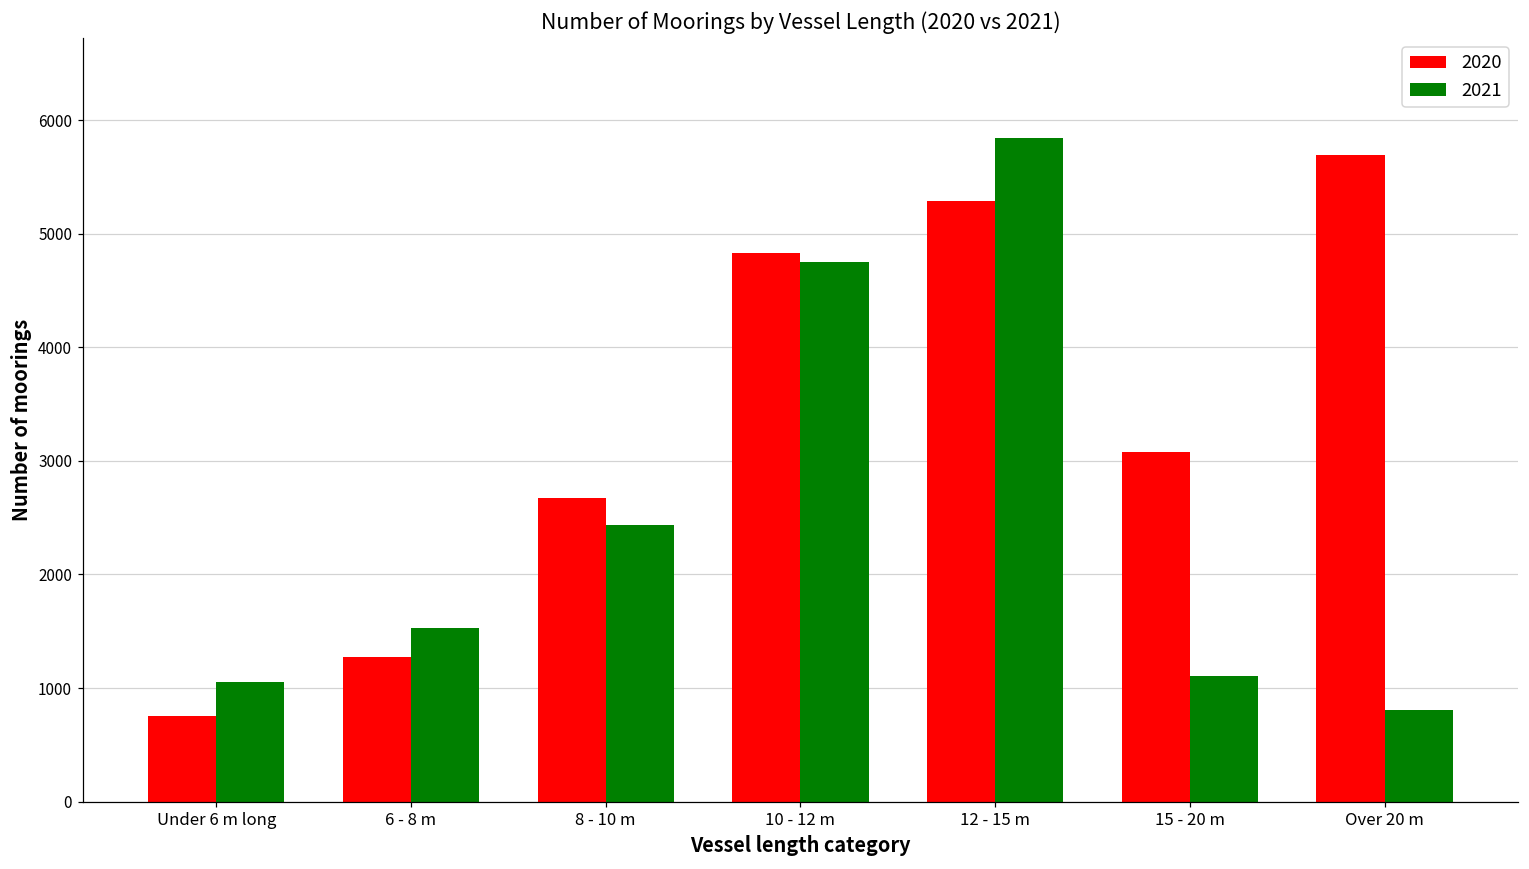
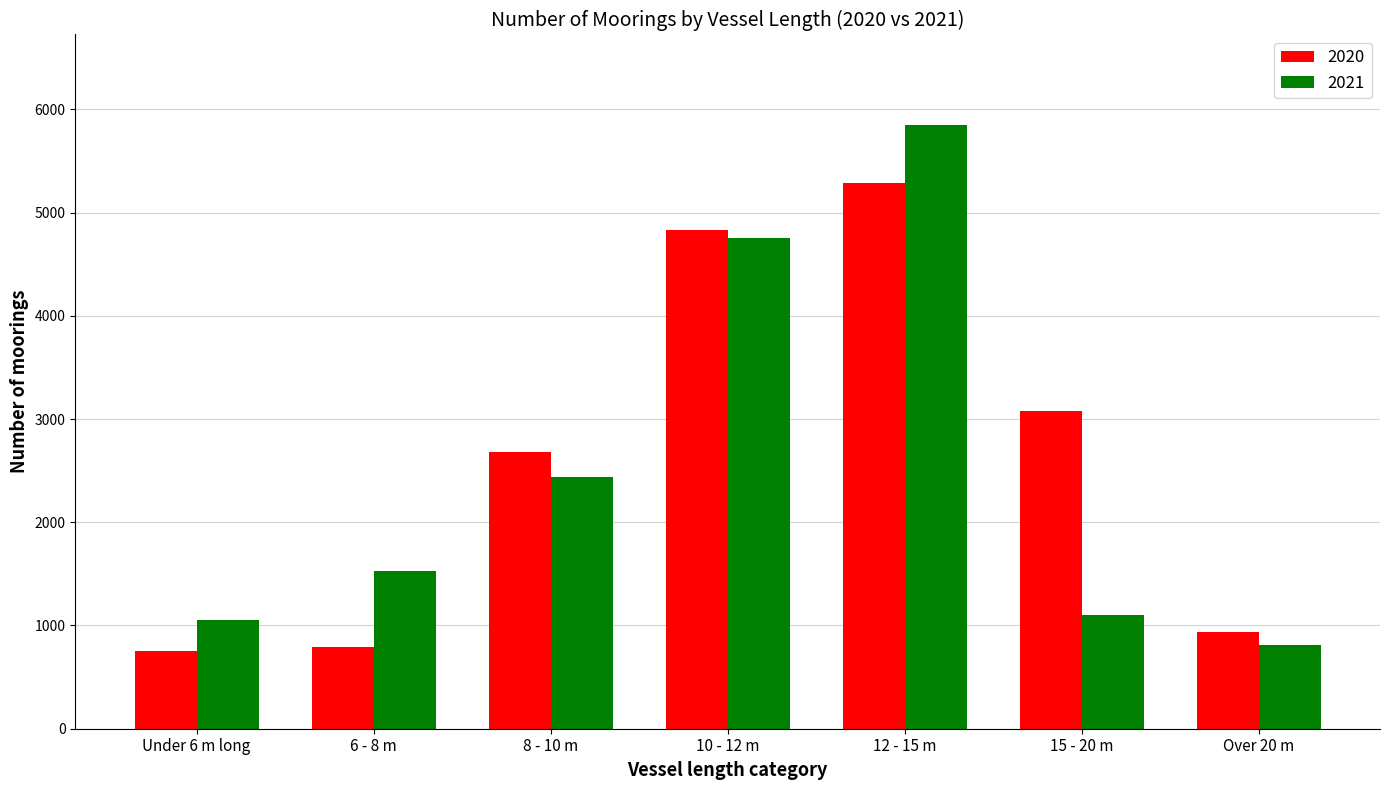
  {
    "2020": {
      "Under 6 m long": 760,
-     "6 - 8 m": 1270,
+     "6 - 8 m": 790,
      "8 - 10 m": 2680,
      "10 - 12 m": 4840,
      "12 - 15 m": 5290,
      "15 - 20 m": 3080,
-     "Over 20 m": 5700
+     "Over 20 m": 940
    },
    "2021": {
      "Under 6 m long": 1050,
      "6 - 8 m": 1530,
      "8 - 10 m": 2440,
      "10 - 12 m": 4760,
      "12 - 15 m": 5850,
      "15 - 20 m": 1110,
      "Over 20 m": 810
    }
  }
